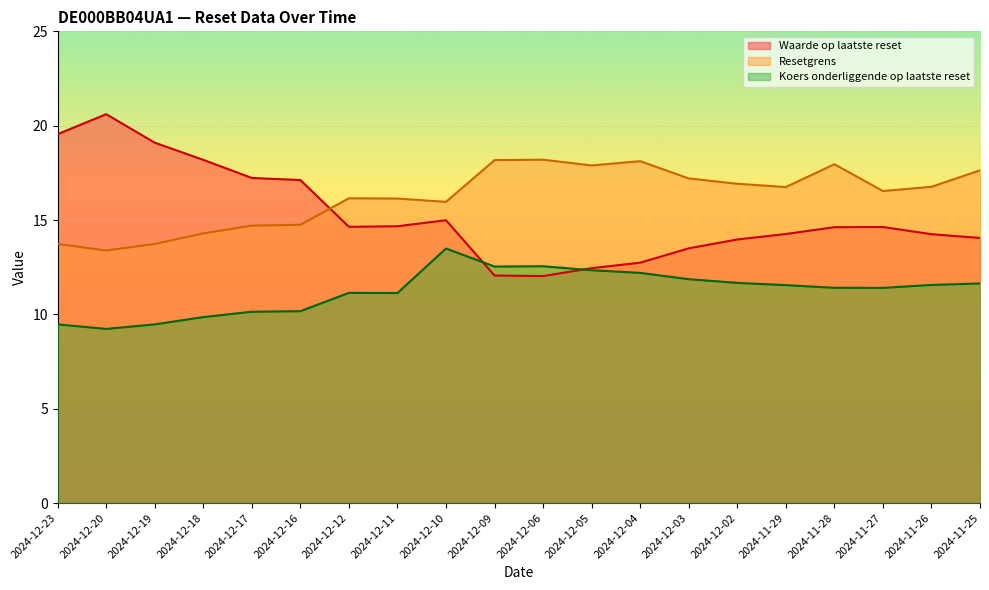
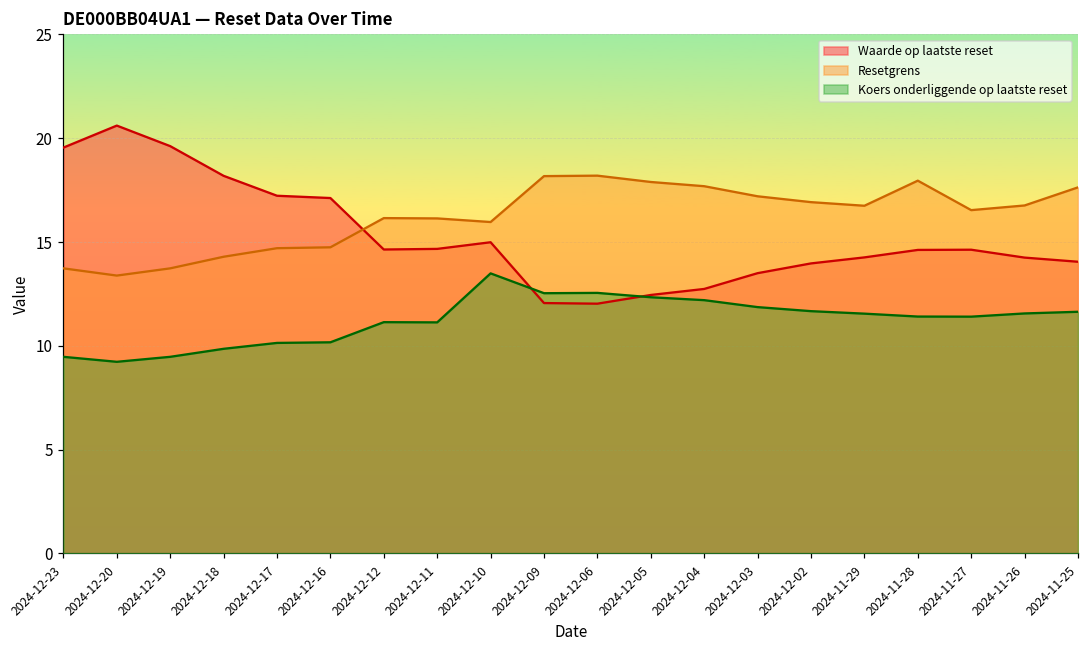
  {
    "Waarde op laatste reset": {
      "2024-12-23": 19.6,
      "2024-12-20": 20.6,
-     "2024-12-19": 19.1,
+     "2024-12-19": 19.6,
      "2024-12-18": 18.2,
      "2024-12-17": 17.2,
      "2024-12-16": 17.1,
      "2024-12-12": 14.6,
      "2024-12-11": 14.7,
      "2024-12-10": 15.0,
      "2024-12-09": 12.1,
      "2024-12-06": 12.0,
      "2024-12-04": 12.7,
      "2024-12-03": 13.5,
      "2024-12-02": 14.0,
      "2024-11-29": 14.3,
      "2024-11-28": 14.6,
      "2024-11-27": 14.6,
      "2024-11-26": 14.3,
      "2024-11-25": 14.1
    },
    "Resetgrens": {
      "2024-12-23": 13.7,
      "2024-12-20": 13.4,
      "2024-12-19": 13.7,
      "2024-12-18": 14.3,
      "2024-12-17": 14.7,
      "2024-12-16": 14.7,
      "2024-12-12": 16.2,
      "2024-12-11": 16.1,
      "2024-12-10": 16.0,
      "2024-12-09": 18.2,
      "2024-12-06": 18.2,
      "2024-12-05": 17.9,
-     "2024-12-04": 18.1,
+     "2024-12-04": 17.7,
      "2024-12-03": 17.2,
      "2024-12-02": 16.9,
      "2024-11-29": 16.7,
      "2024-11-28": 18.0,
      "2024-11-27": 16.5,
      "2024-11-26": 16.8,
      "2024-11-25": 17.6
    },
    "Koers onderliggende op laatste reset": {
      "2024-12-23": 9.5,
      "2024-12-20": 9.2,
      "2024-12-19": 9.5,
      "2024-12-18": 9.9,
      "2024-12-17": 10.1,
      "2024-12-16": 10.2,
      "2024-12-12": 11.1,
      "2024-12-11": 11.1,
      "2024-12-10": 13.5,
      "2024-12-09": 12.5,
      "2024-12-06": 12.6,
      "2024-12-04": 12.2,
      "2024-12-03": 11.9,
      "2024-12-02": 11.7,
      "2024-11-29": 11.6,
      "2024-11-28": 11.4,
      "2024-11-27": 11.4,
      "2024-11-26": 11.6,
      "2024-11-25": 11.6
    }
  }
